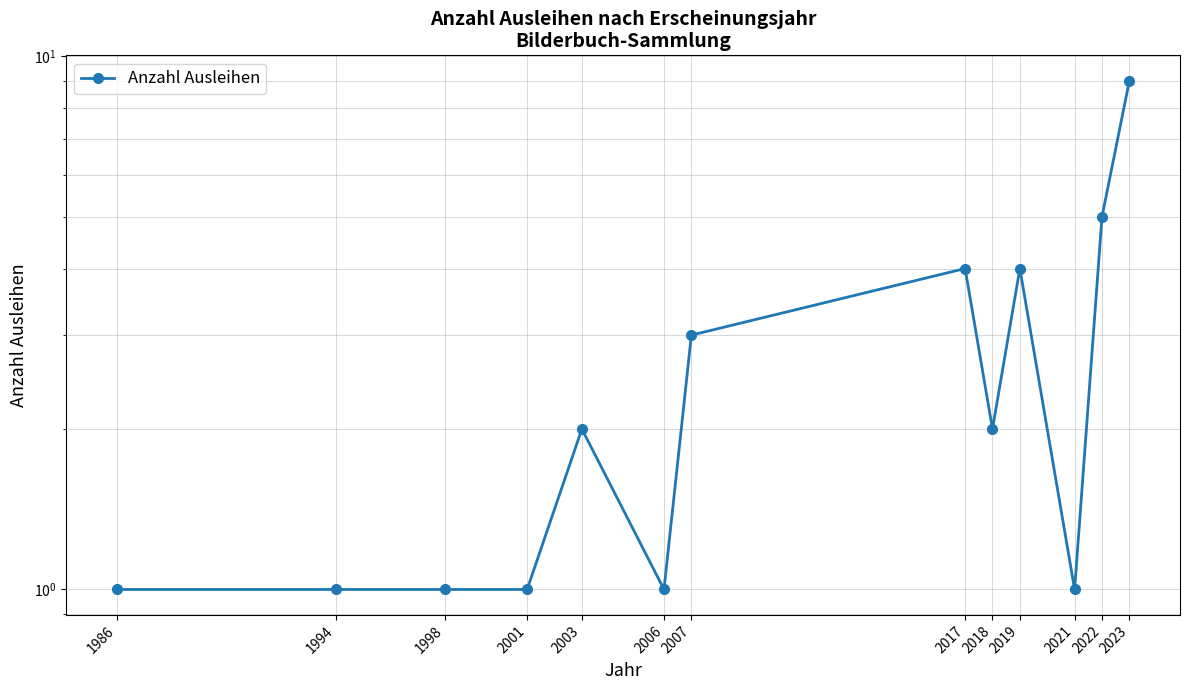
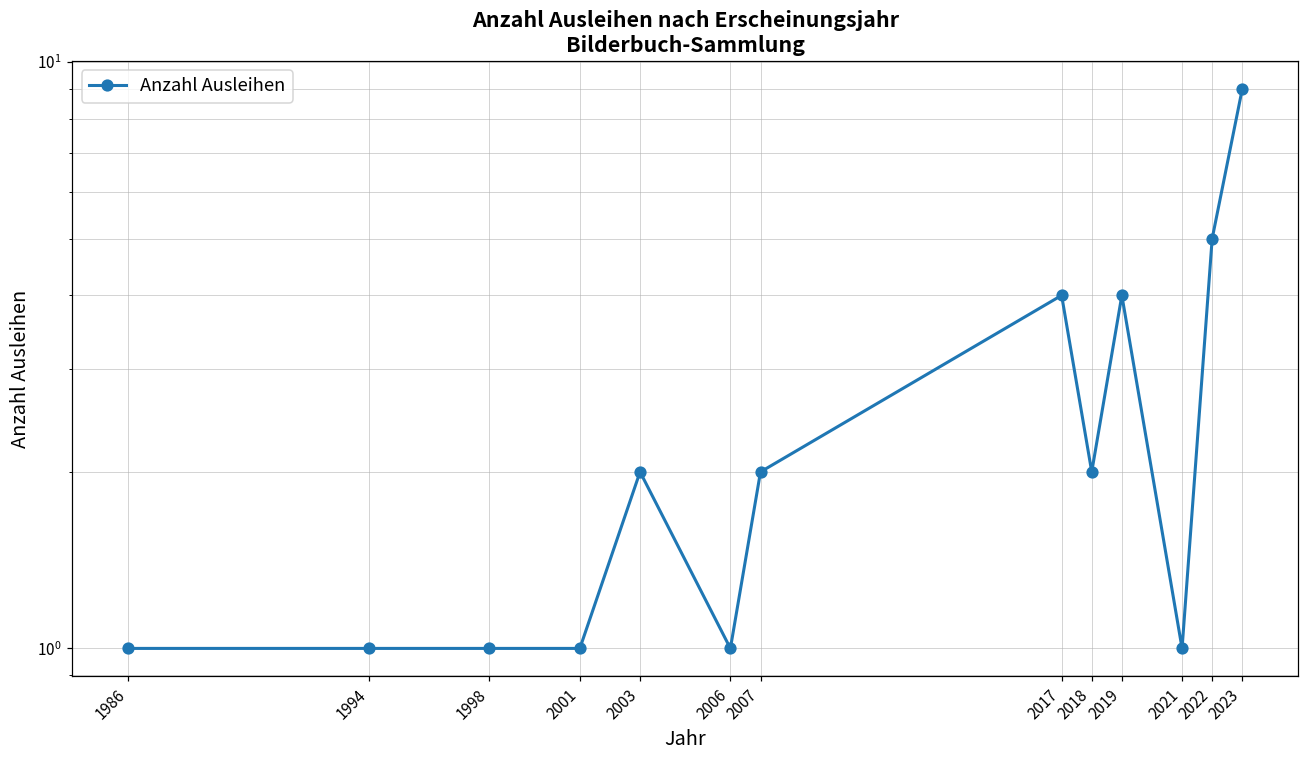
  {
    "1986": 1,
    "1994": 1,
    "1998": 1,
    "2001": 1,
    "2003": 2,
    "2006": 1,
-   "2007": 3,
+   "2007": 2,
    "2017": 4,
    "2018": 2,
    "2019": 4,
    "2021": 1,
    "2022": 5,
    "2023": 9
  }
